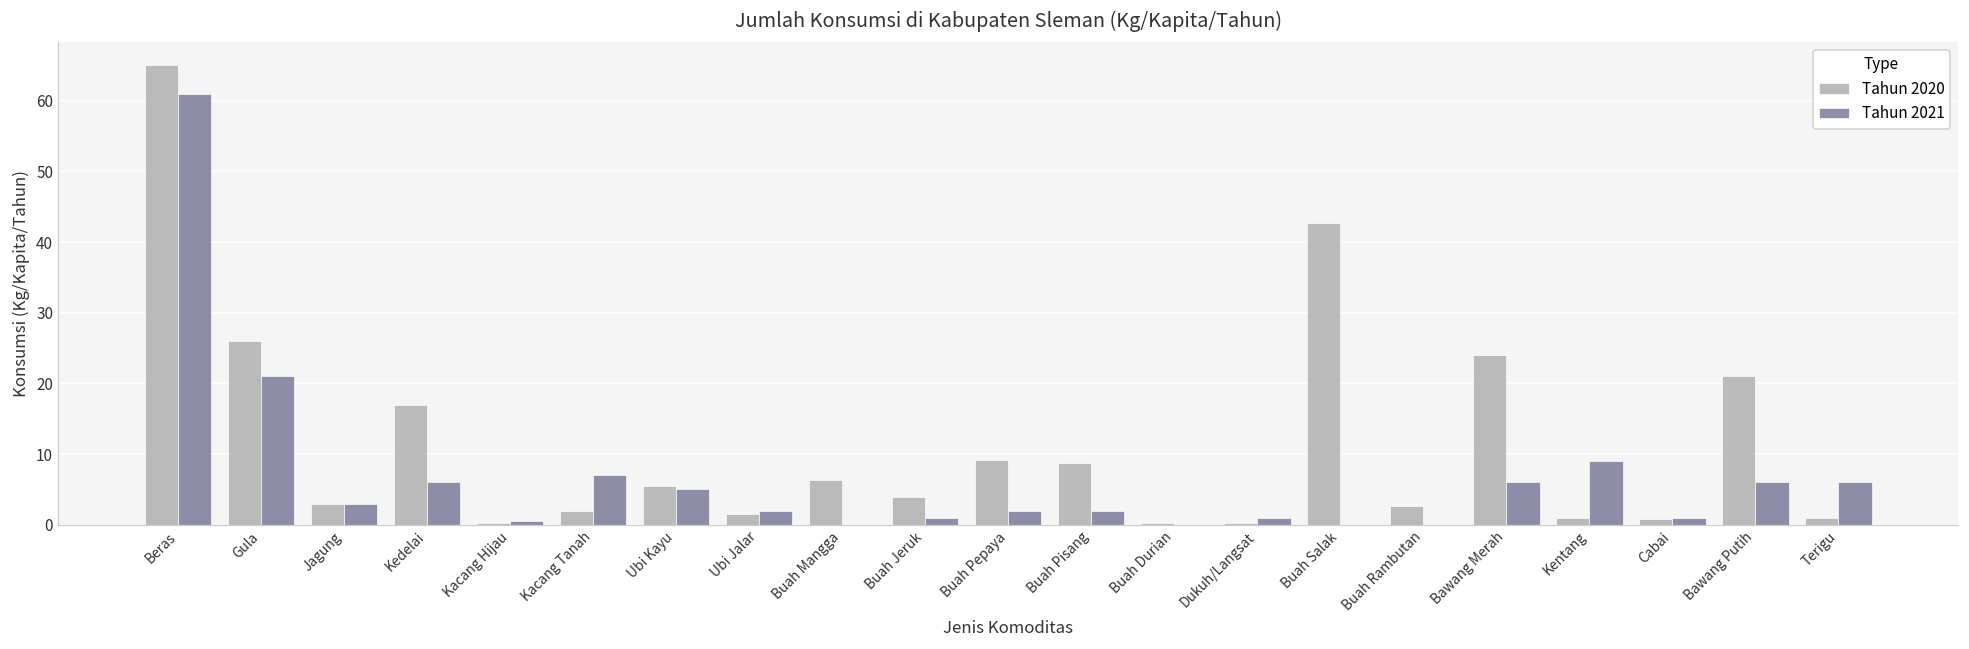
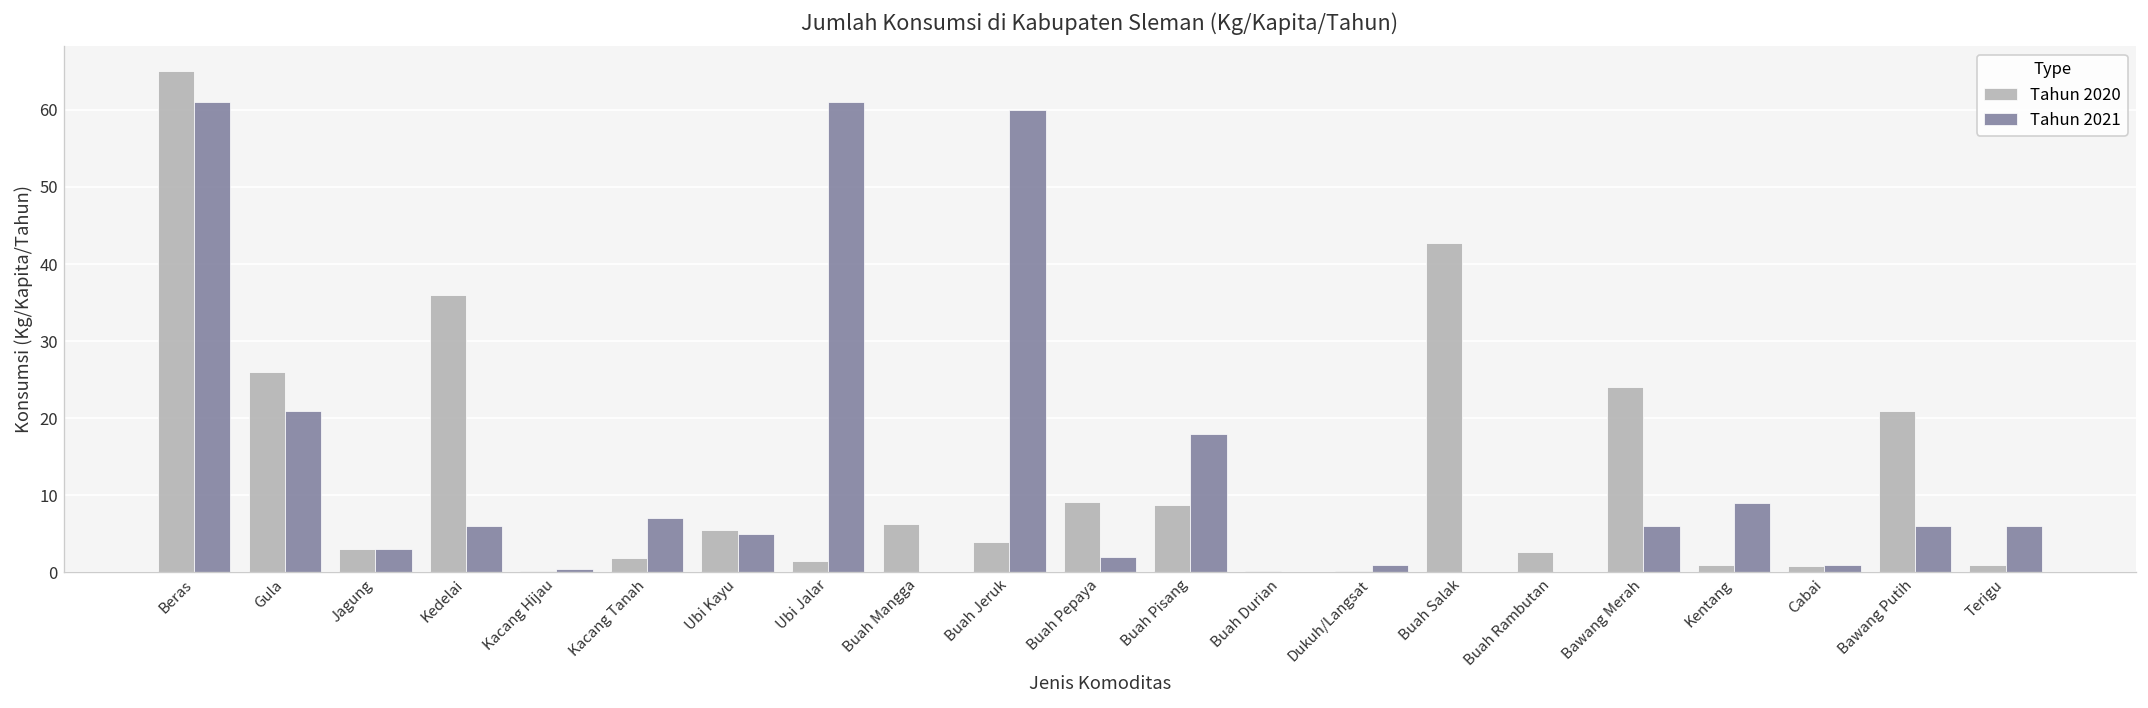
  {
    "Tahun 2020": {
      "Beras": 65,
      "Gula": 26,
      "Jagung": 3,
-     "Kedelai": 17,
+     "Kedelai": 36,
      "Kacang Tanah": 2,
      "Ubi Kayu": 5,
      "Ubi Jalar": 2,
      "Buah Mangga": 6,
      "Buah Jeruk": 4,
      "Buah Pepaya": 9,
      "Buah Pisang": 9,
      "Buah Salak": 43,
      "Buah Rambutan": 3,
      "Bawang Merah": 24,
      "Kentang": 1,
      "Cabai": 1,
      "Bawang Putih": 21,
      "Terigu": 1
    },
    "Tahun 2021": {
      "Beras": 61,
      "Gula": 21,
      "Jagung": 3,
      "Kedelai": 6,
      "Kacang Hijau": 1,
      "Kacang Tanah": 7,
      "Ubi Kayu": 5,
-     "Ubi Jalar": 2,
+     "Ubi Jalar": 61,
      "Buah Mangga": 0,
-     "Buah Jeruk": 1,
+     "Buah Jeruk": 60,
      "Buah Pepaya": 2,
-     "Buah Pisang": 2,
+     "Buah Pisang": 18,
      "Buah Durian": 0,
      "Dukuh/Langsat": 1,
      "Buah Salak": 0,
      "Buah Rambutan": 0,
      "Bawang Merah": 6,
      "Kentang": 9,
      "Cabai": 1,
      "Bawang Putih": 6,
      "Terigu": 6
    }
  }
